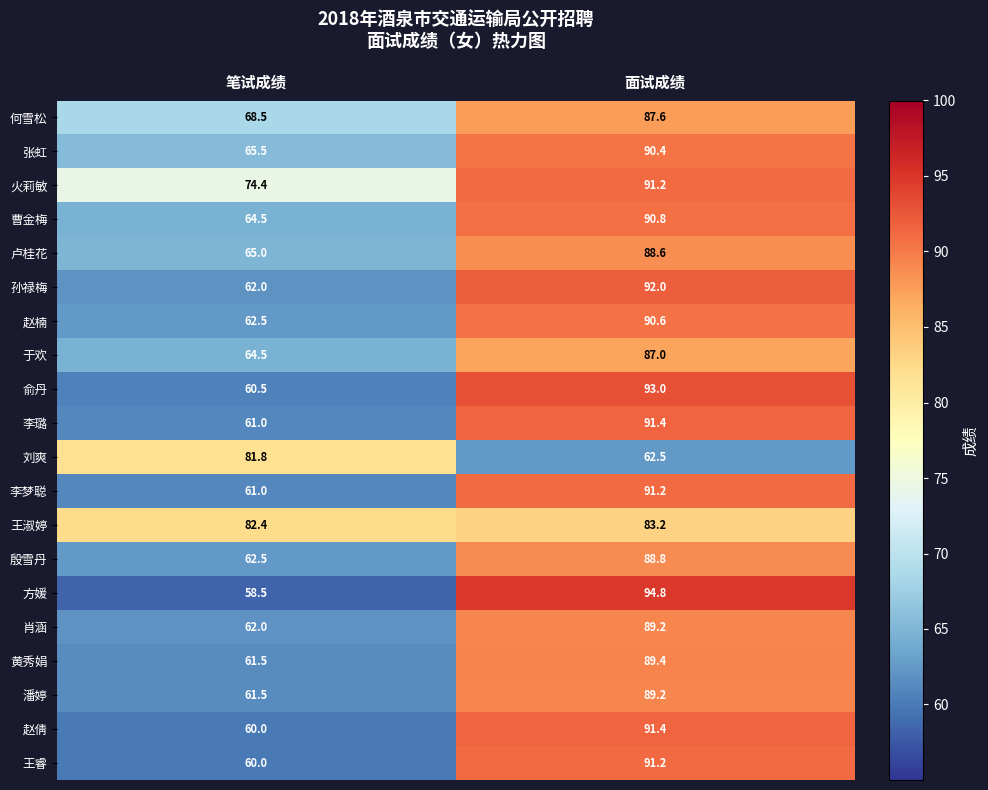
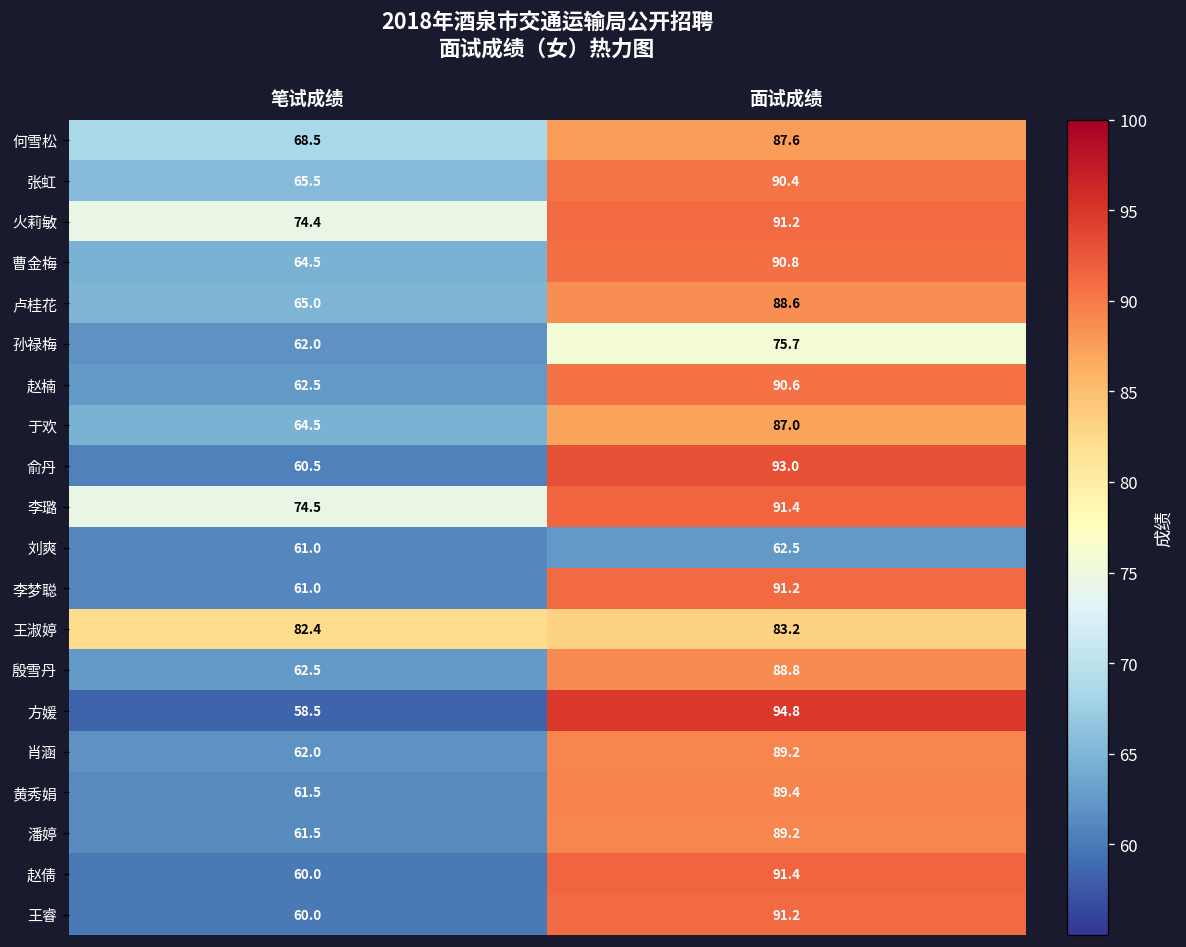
  {
    "何雪松": {
      "笔试成绩": 68.5,
      "面试成绩": 87.6
    },
    "张虹": {
      "笔试成绩": 65.5,
      "面试成绩": 90.4
    },
    "火莉敏": {
      "笔试成绩": 74.4,
      "面试成绩": 91.2
    },
    "曹金梅": {
      "笔试成绩": 64.5,
      "面试成绩": 90.8
    },
    "卢桂花": {
      "笔试成绩": 65.0,
      "面试成绩": 88.6
    },
    "孙禄梅": {
      "笔试成绩": 62.0,
-     "面试成绩": 92.0
+     "面试成绩": 75.7
    },
    "赵楠": {
      "笔试成绩": 62.5,
      "面试成绩": 90.6
    },
    "于欢": {
      "笔试成绩": 64.5,
      "面试成绩": 87.0
    },
    "俞丹": {
      "笔试成绩": 60.5,
      "面试成绩": 93.0
    },
    "李璐": {
-     "笔试成绩": 61.0,
+     "笔试成绩": 74.5,
      "面试成绩": 91.4
    },
    "刘爽": {
-     "笔试成绩": 81.8,
+     "笔试成绩": 61.0,
      "面试成绩": 62.5
    },
    "李梦聪": {
      "笔试成绩": 61.0,
      "面试成绩": 91.2
    },
    "王淑婷": {
      "笔试成绩": 82.4,
      "面试成绩": 83.2
    },
    "殷雪丹": {
      "笔试成绩": 62.5,
      "面试成绩": 88.8
    },
    "方媛": {
      "笔试成绩": 58.5,
      "面试成绩": 94.8
    },
    "肖涵": {
      "笔试成绩": 62.0,
      "面试成绩": 89.2
    },
    "黄秀娟": {
      "笔试成绩": 61.5,
      "面试成绩": 89.4
    },
    "潘婷": {
      "笔试成绩": 61.5,
      "面试成绩": 89.2
    },
    "赵倩": {
      "笔试成绩": 60.0,
      "面试成绩": 91.4
    },
    "王睿": {
      "笔试成绩": 60.0,
      "面试成绩": 91.2
    }
  }
